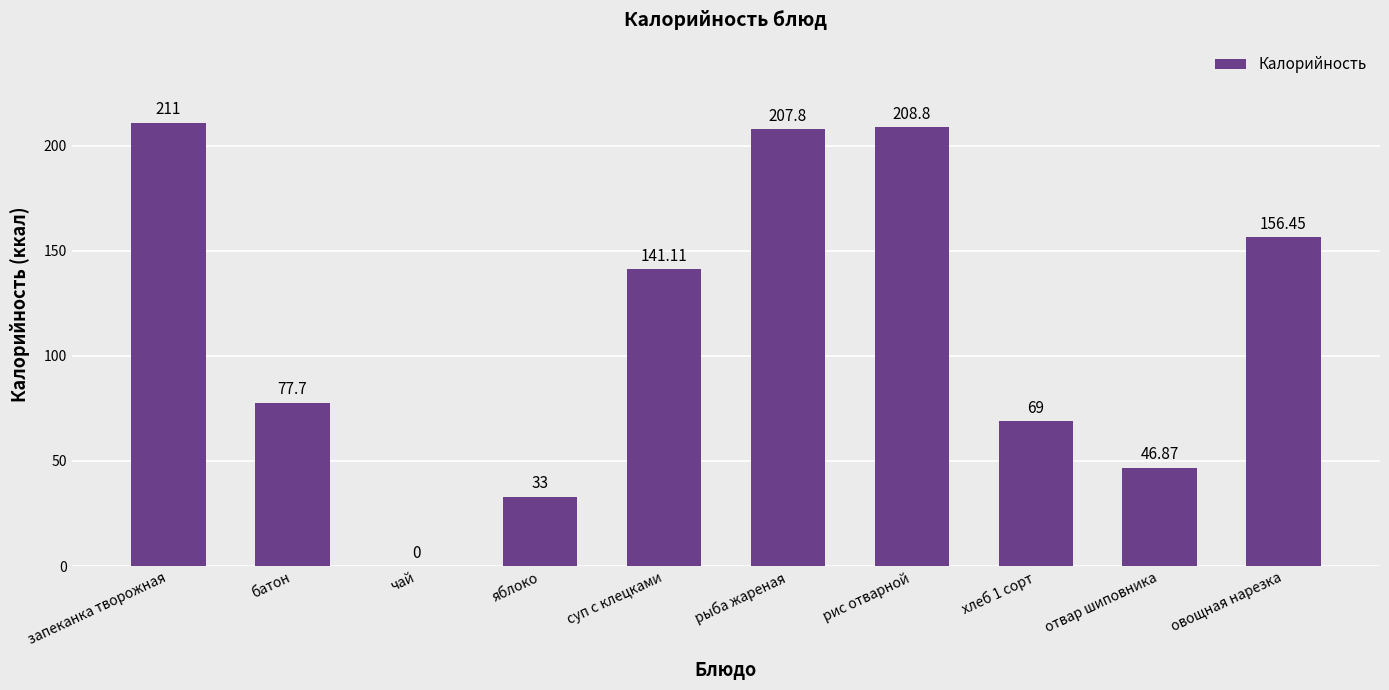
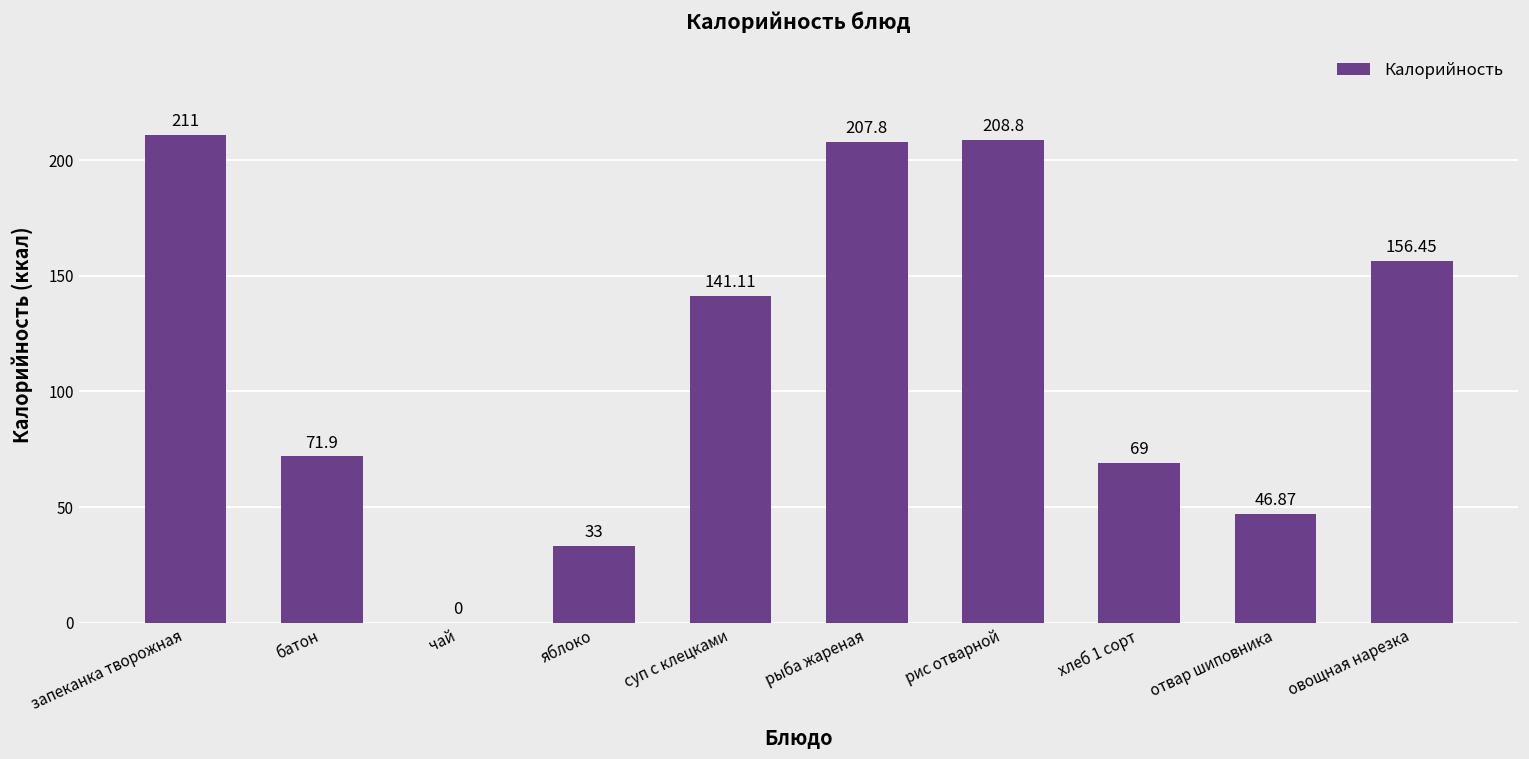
  {
    "запеканка творожная": 211,
-   "батон": 77.7,
+   "батон": 71.9,
    "чай": 0,
    "яблоко": 33,
    "суп с клецками": 141.11,
    "рыба жареная": 207.8,
    "рис отварной": 208.8,
    "хлеб 1 сорт": 69,
    "отвар шиповника": 46.87,
    "овощная нарезка": 156.45
  }
